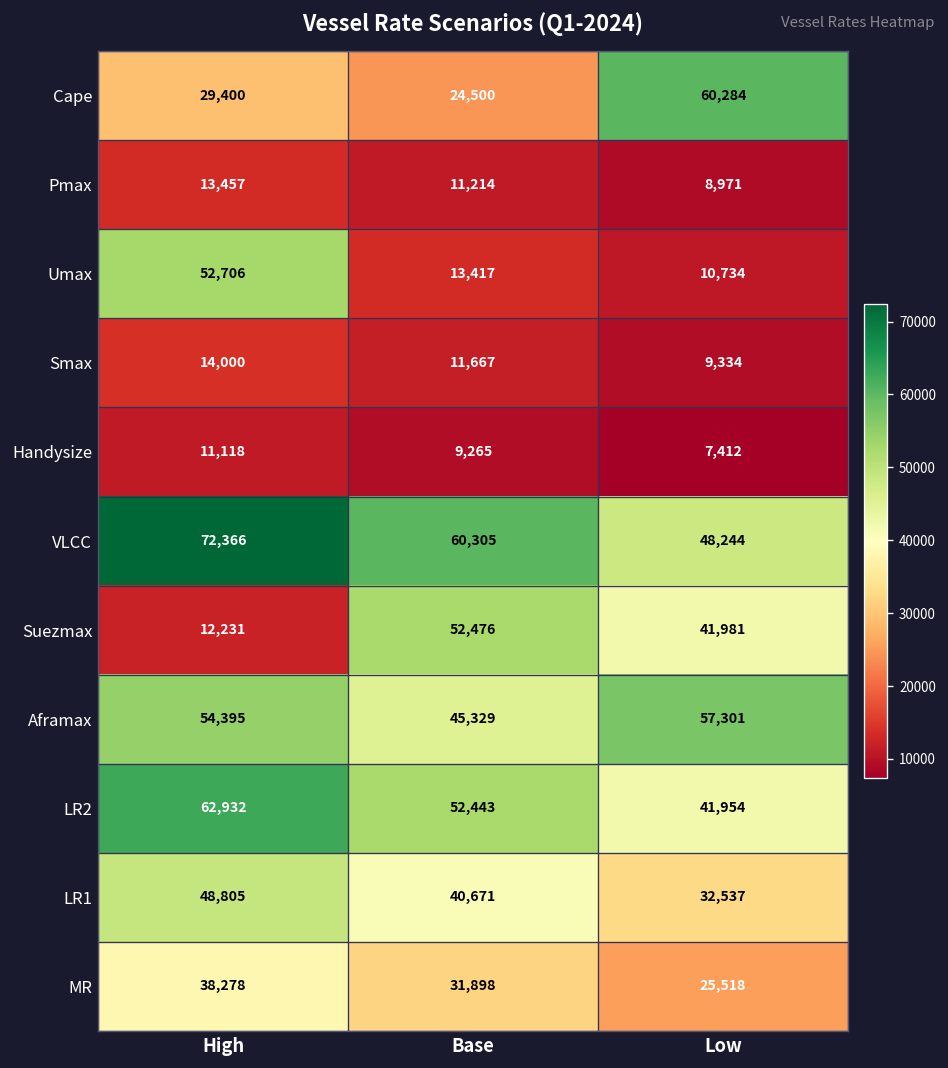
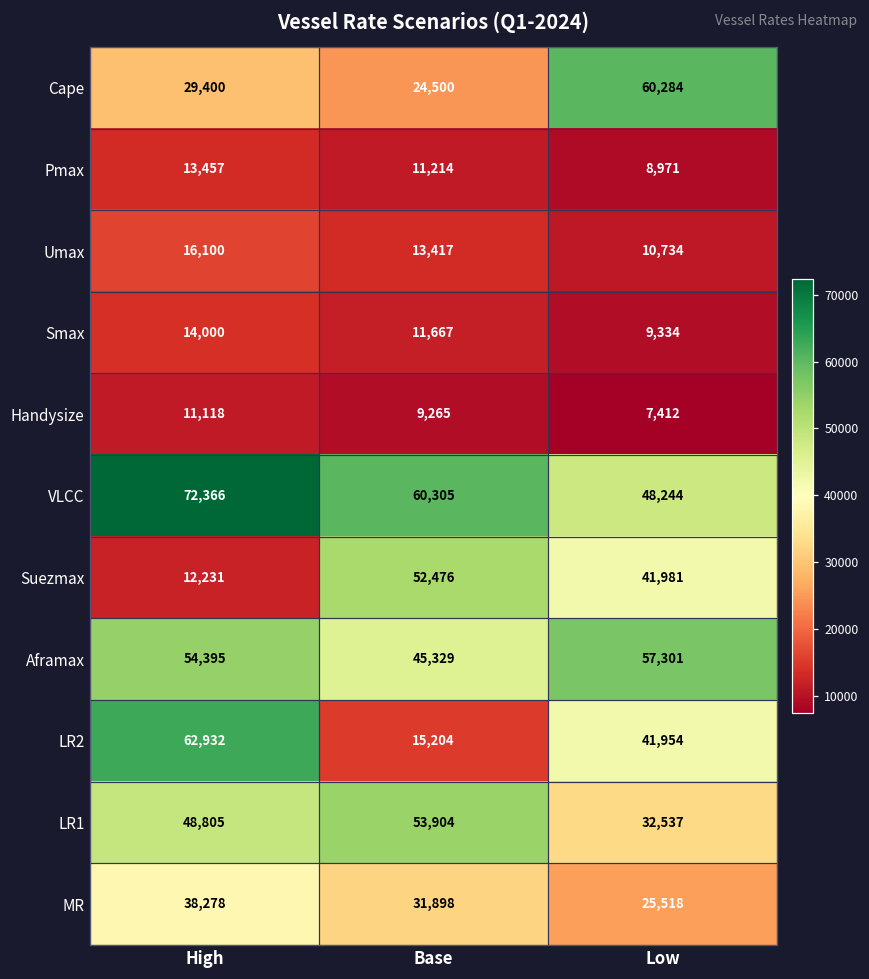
  {
    "Cape": {
      "High": "29,400",
      "Base": "24,500",
      "Low": "60,284"
    },
    "Pmax": {
      "High": "13,457",
      "Base": "11,214",
      "Low": "8,971"
    },
    "Umax": {
-     "High": "52,706",
+     "High": "16,100",
      "Base": "13,417",
      "Low": "10,734"
    },
    "Smax": {
      "High": "14,000",
      "Base": "11,667",
      "Low": "9,334"
    },
    "Handysize": {
      "High": "11,118",
      "Base": "9,265",
      "Low": "7,412"
    },
    "VLCC": {
      "High": "72,366",
      "Base": "60,305",
      "Low": "48,244"
    },
    "Suezmax": {
      "High": "12,231",
      "Base": "52,476",
      "Low": "41,981"
    },
    "Aframax": {
      "High": "54,395",
      "Base": "45,329",
      "Low": "57,301"
    },
    "LR2": {
      "High": "62,932",
-     "Base": "52,443",
+     "Base": "15,204",
      "Low": "41,954"
    },
    "LR1": {
      "High": "48,805",
-     "Base": "40,671",
+     "Base": "53,904",
      "Low": "32,537"
    },
    "MR": {
      "High": "38,278",
      "Base": "31,898",
      "Low": "25,518"
    }
  }
